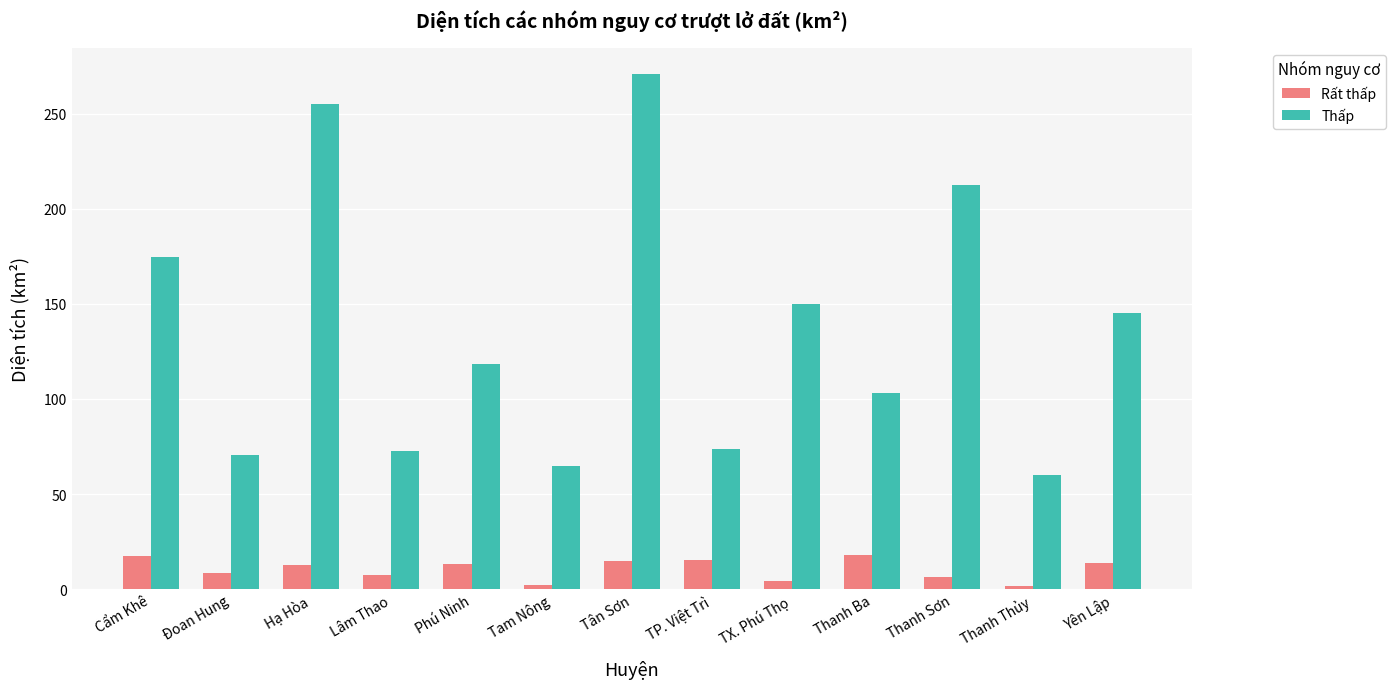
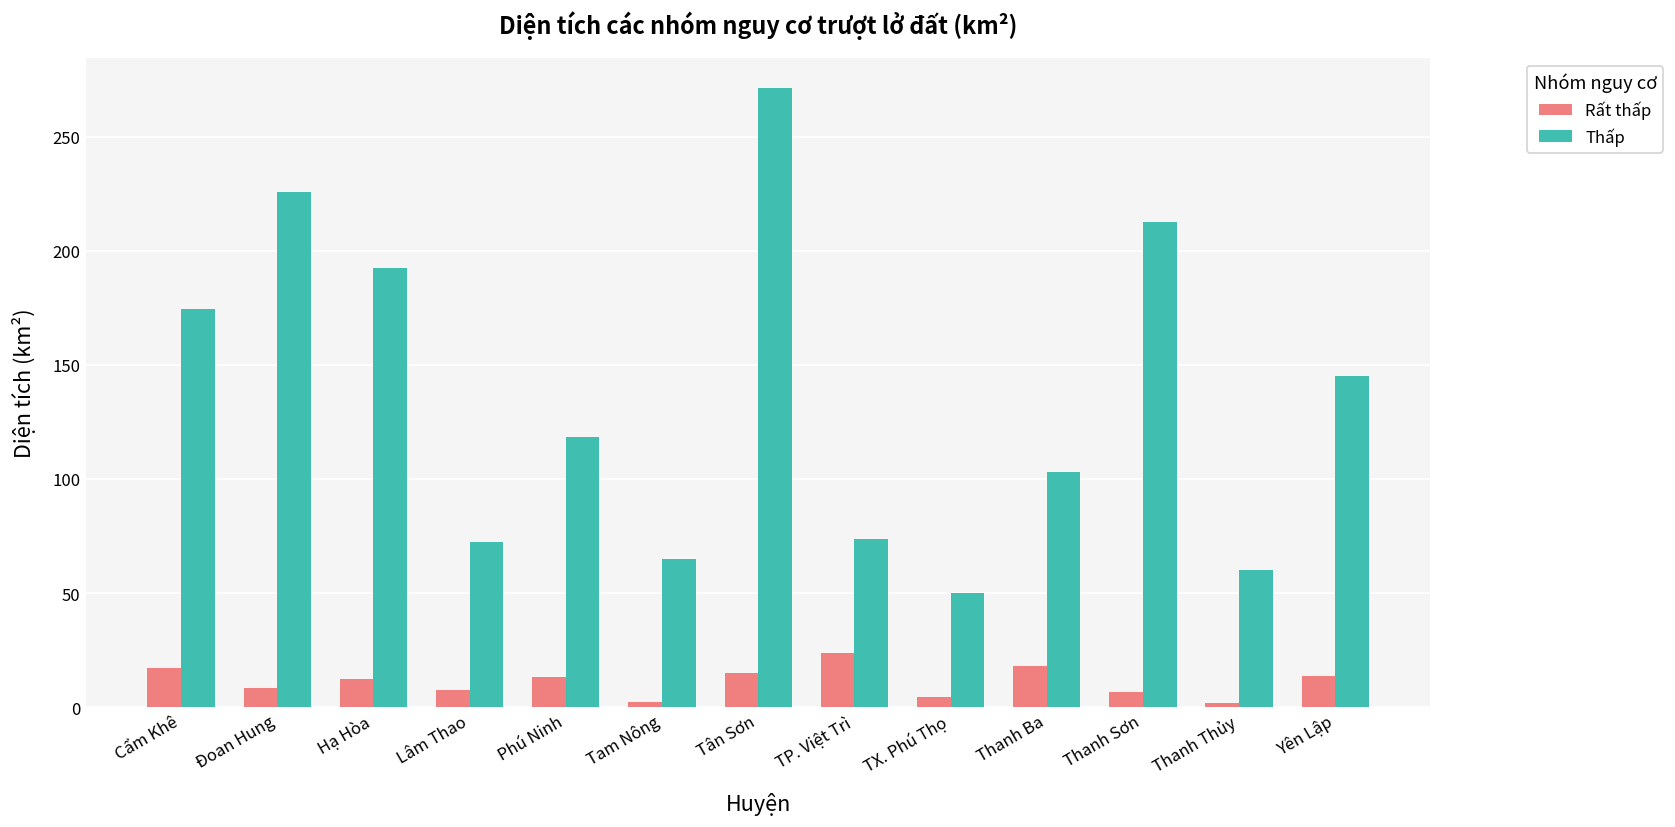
  {
    "Rất thấp": {
      "Cẩm Khê": 17,
      "Đoan Hung": 8,
      "Hạ Hòa": 13,
      "Lâm Thao": 7,
      "Phú Ninh": 13,
      "Tam Nông": 2,
      "Tân Sơn": 15,
-     "TP. Việt Trì": 15,
+     "TP. Việt Trì": 24,
      "TX. Phú Thọ": 4,
      "Thanh Ba": 18,
      "Thanh Sơn": 7,
      "Thanh Thủy": 2,
      "Yên Lập": 14
    },
    "Thấp": {
      "Cẩm Khê": 174,
-     "Đoan Hung": 71,
-     "Hạ Hòa": 255,
+     "Đoan Hung": 226,
+     "Hạ Hòa": 192,
      "Lâm Thao": 72,
      "Phú Ninh": 118,
      "Tam Nông": 65,
      "Tân Sơn": 271,
      "TP. Việt Trì": 74,
-     "TX. Phú Thọ": 150,
+     "TX. Phú Thọ": 50,
      "Thanh Ba": 103,
      "Thanh Sơn": 213,
      "Thanh Thủy": 60,
      "Yên Lập": 145
    }
  }
